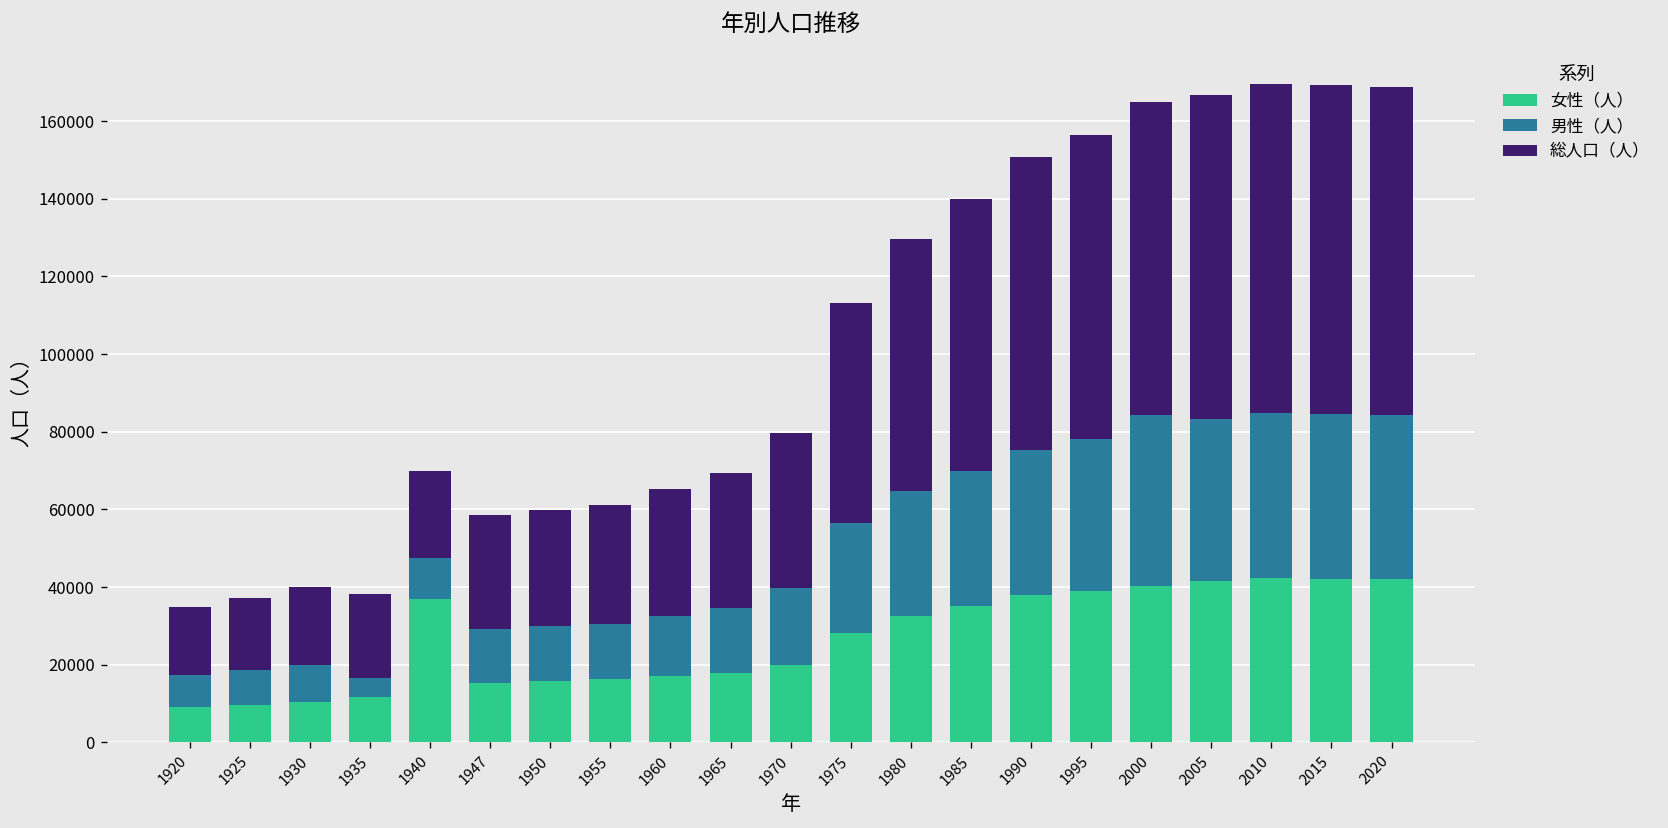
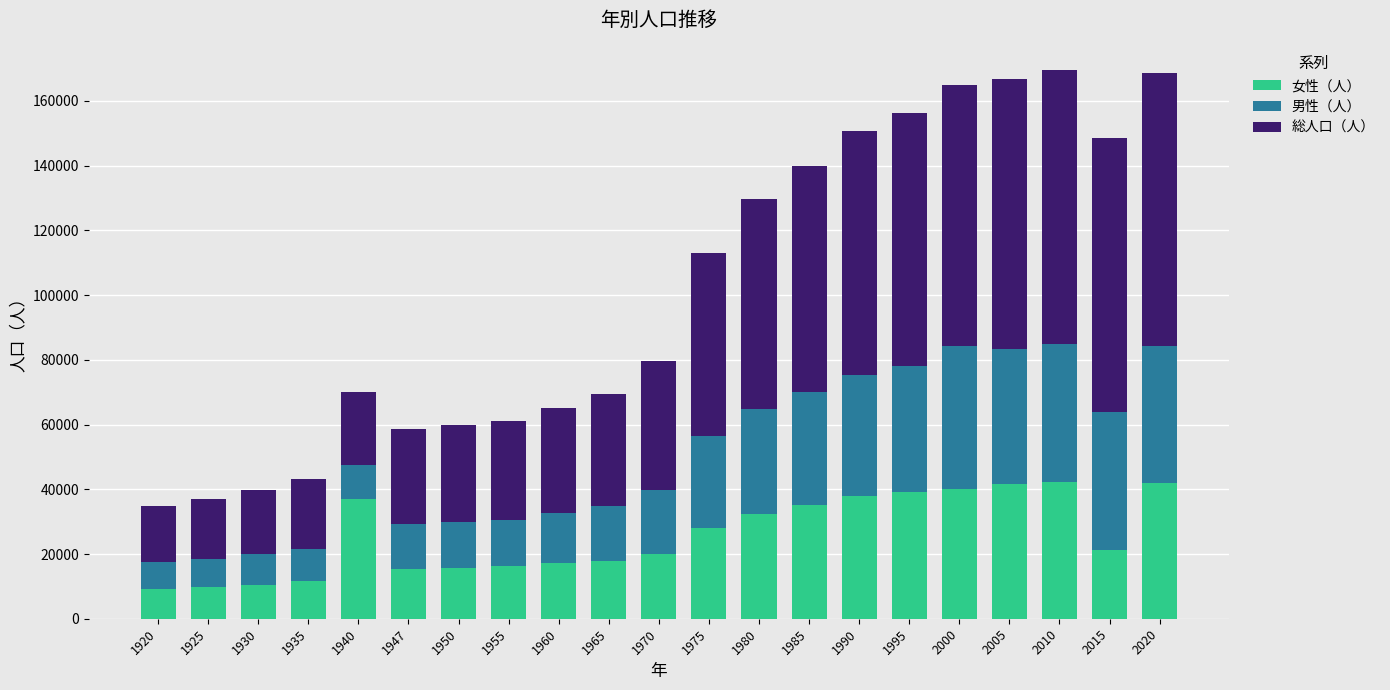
  {
    "女性（人）": {
      "1920": 9000,
      "1925": 10000,
      "1930": 11000,
      "1935": 12000,
      "1940": 37000,
      "1947": 15000,
      "1950": 16000,
      "1955": 16000,
      "1960": 17000,
      "1965": 18000,
      "1970": 20000,
      "1975": 28000,
      "1980": 32000,
      "1985": 35000,
      "1990": 38000,
      "1995": 39000,
      "2000": 40000,
      "2005": 42000,
      "2010": 42000,
-     "2015": 42000,
+     "2015": 21000,
      "2020": 42000
    },
    "男性（人）": {
      "1920": 8000,
      "1925": 9000,
      "1930": 9000,
-     "1935": 5000,
+     "1935": 10000,
      "1940": 11000,
      "1947": 14000,
      "1950": 14000,
      "1955": 14000,
      "1960": 16000,
      "1965": 17000,
      "1970": 20000,
      "1975": 28000,
      "1980": 32000,
      "1985": 35000,
      "1990": 38000,
      "1995": 39000,
      "2000": 44000,
      "2005": 42000,
      "2010": 42000,
      "2015": 42000,
      "2020": 42000
    },
    "総人口（人）": {
      "1920": 17000,
      "1925": 19000,
      "1930": 20000,
      "1935": 22000,
      "1940": 22000,
      "1947": 29000,
      "1950": 30000,
      "1955": 31000,
      "1960": 33000,
      "1965": 35000,
      "1970": 40000,
      "1975": 57000,
      "1980": 65000,
      "1985": 70000,
      "1990": 75000,
      "1995": 78000,
      "2000": 81000,
      "2005": 83000,
      "2010": 85000,
      "2015": 85000,
      "2020": 84000
    }
  }
